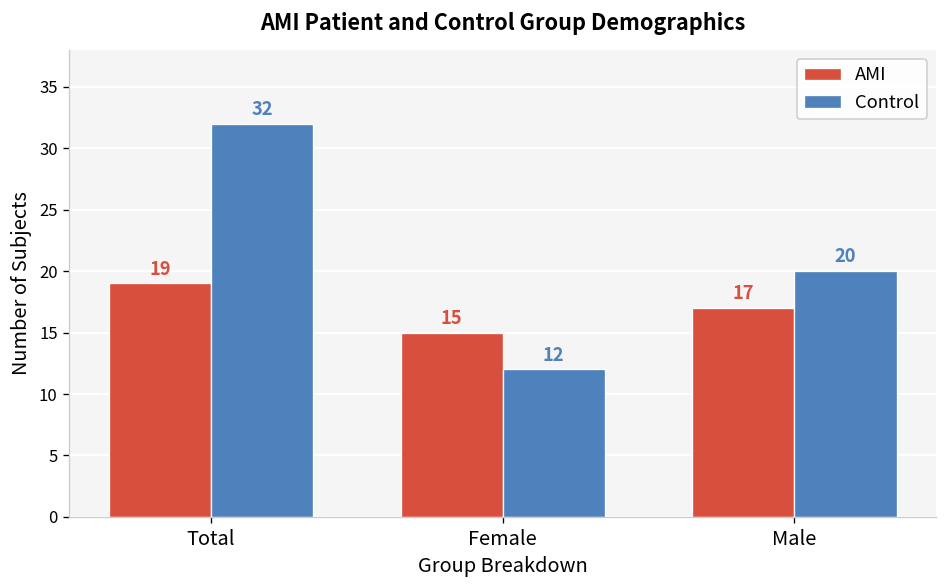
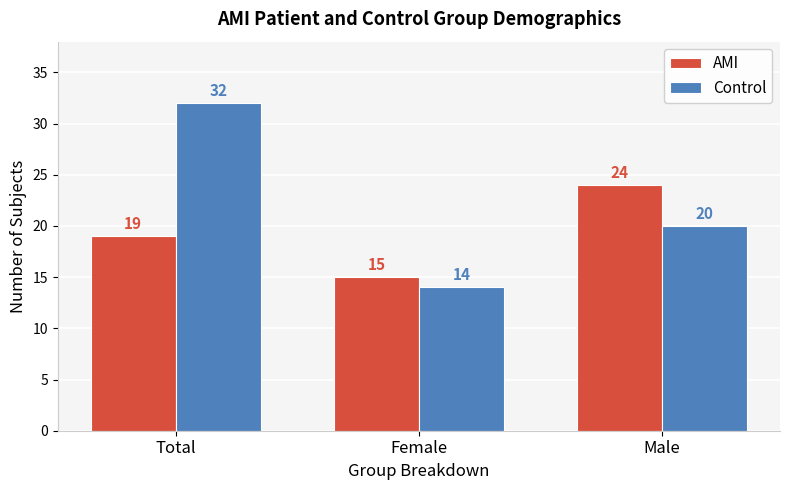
  {
    "AMI": {
      "Total": 19,
      "Female": 15,
-     "Male": 17
+     "Male": 24
    },
    "Control": {
      "Total": 32,
-     "Female": 12,
+     "Female": 14,
      "Male": 20
    }
  }
